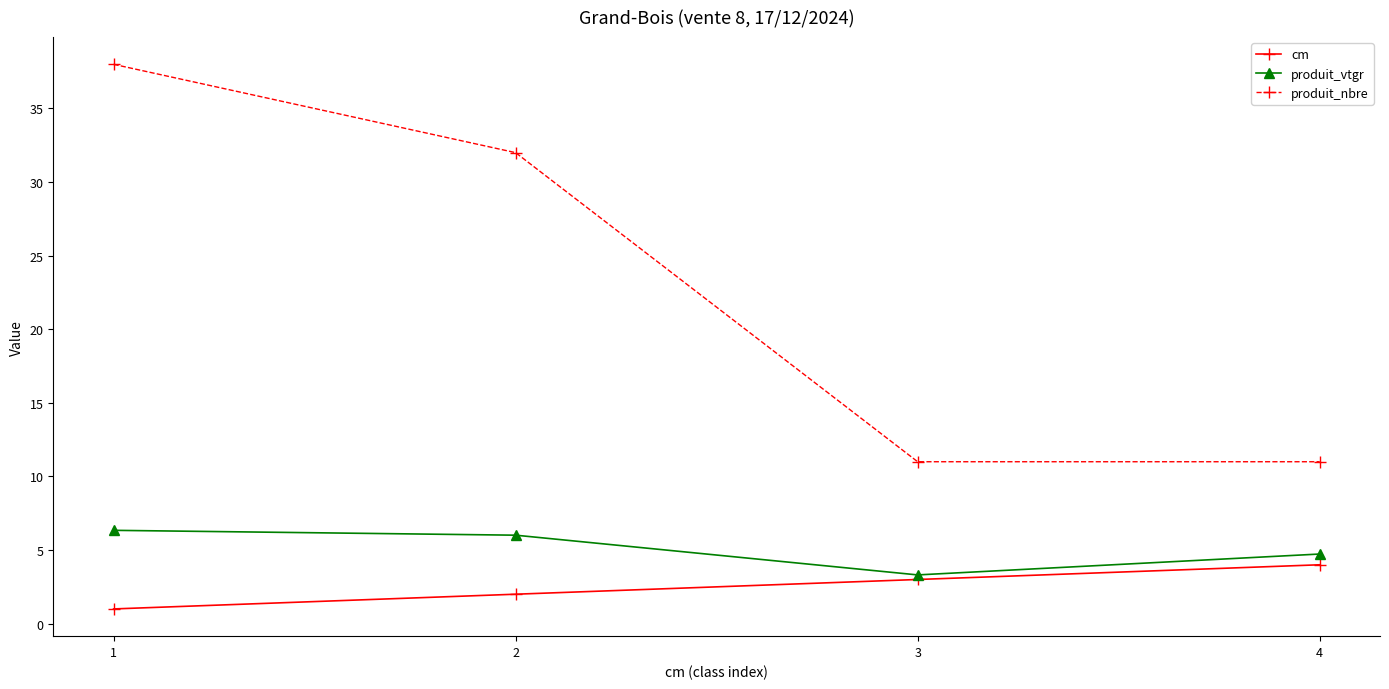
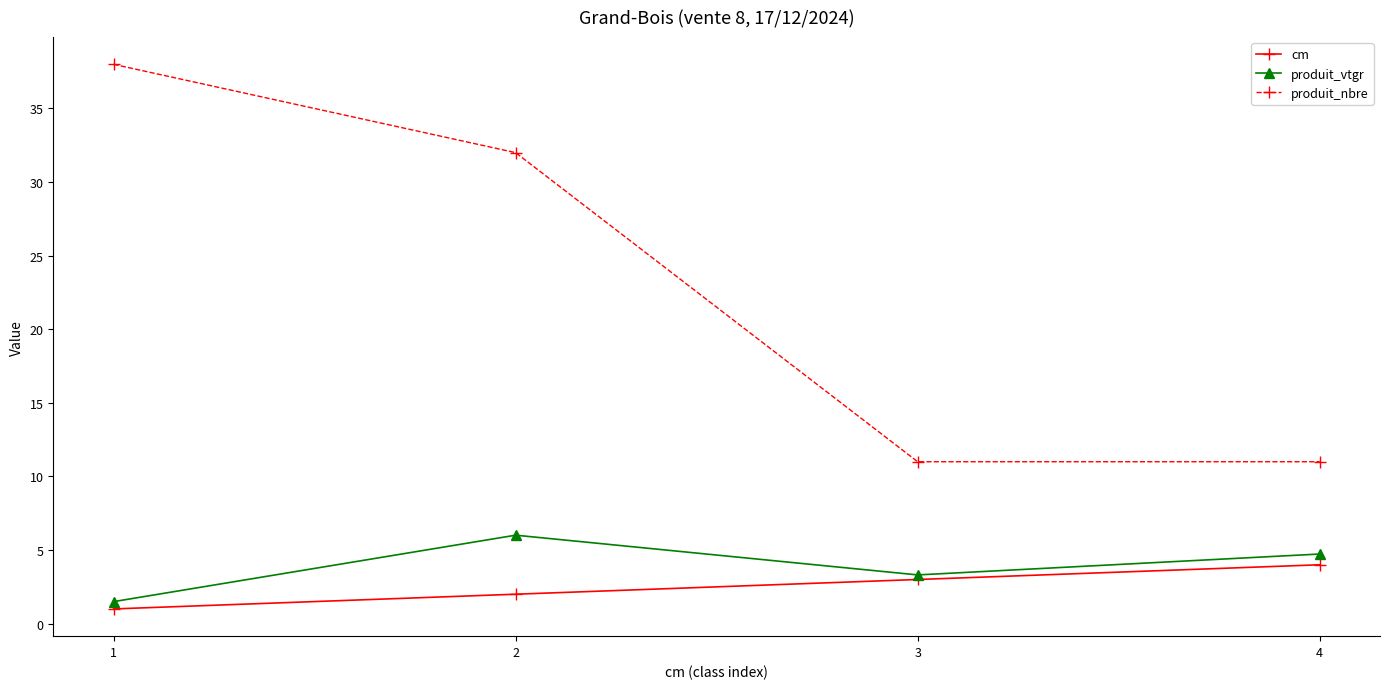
  {
    "produit_vtgr": {
-     "1": 6.3,
+     "1": 1.5,
      "2": 6.0,
      "3": 3.3,
      "4": 4.7
    }
  }
